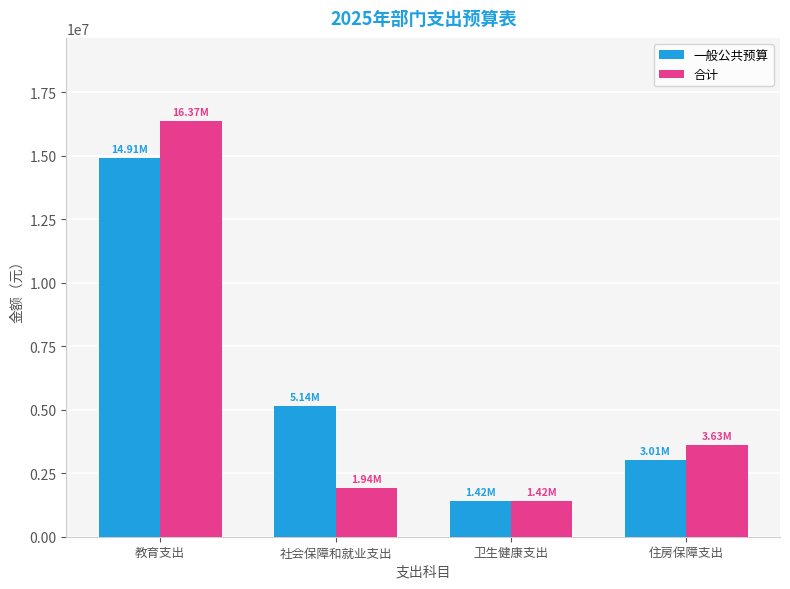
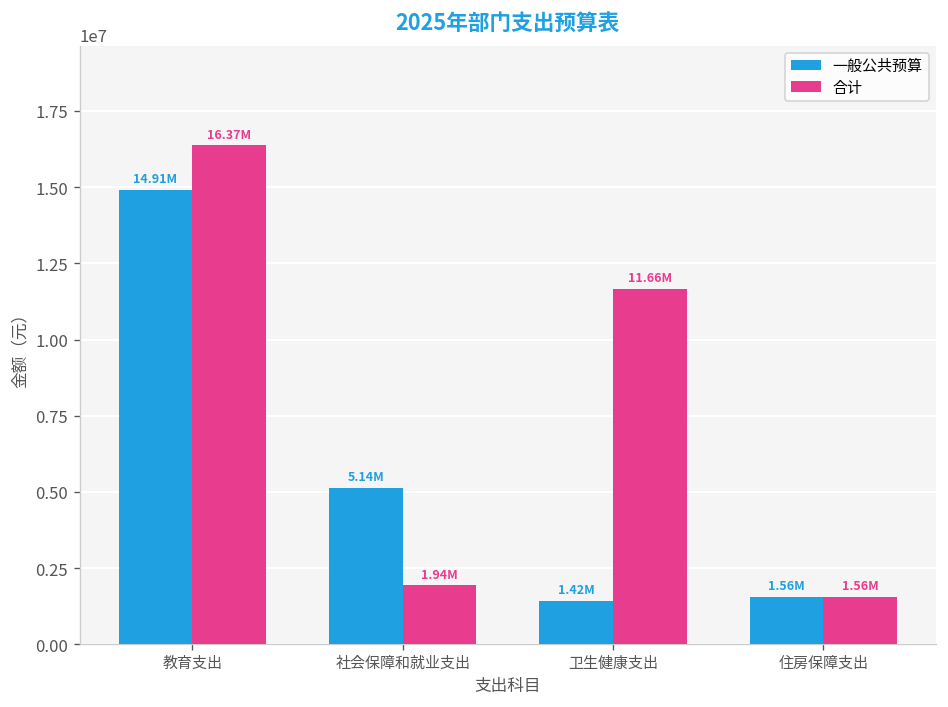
  {
    "一般公共预算": {
      "教育支出": "14.91M",
      "社会保障和就业支出": "5.14M",
      "卫生健康支出": "1.42M",
-     "住房保障支出": "3.01M"
+     "住房保障支出": "1.56M"
    },
    "合计": {
      "教育支出": "16.37M",
      "社会保障和就业支出": "1.94M",
-     "卫生健康支出": "1.42M",
-     "住房保障支出": "3.63M"
+     "卫生健康支出": "11.66M",
+     "住房保障支出": "1.56M"
    }
  }
